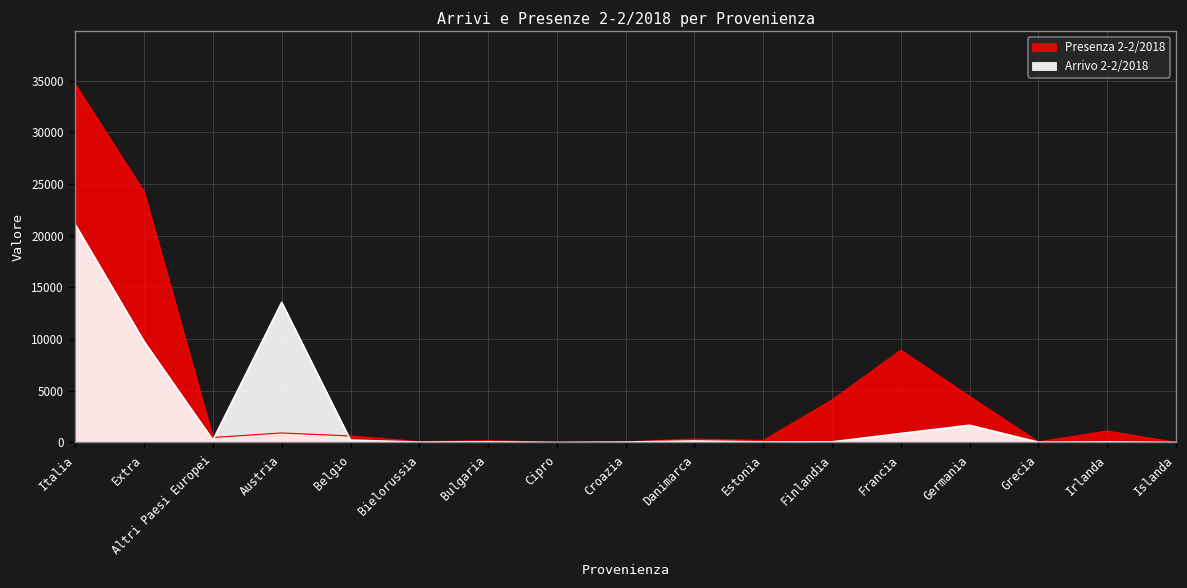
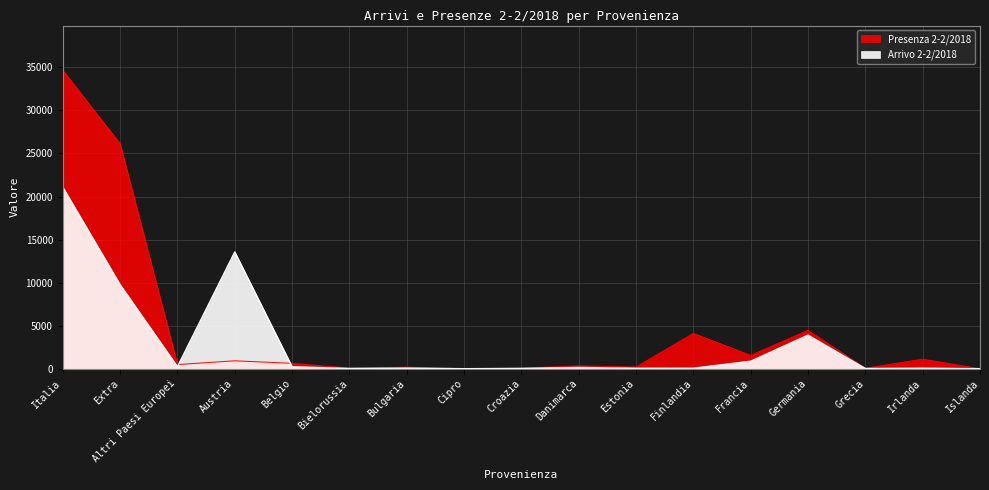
  {
    "Presenza 2-2/2018": {
      "Italia": 35000,
-     "Extra": 24000,
+     "Extra": 26000,
      "Austria": 1000,
      "Belgio": 1000,
      "Finlandia": 4000,
-     "Francia": 9000,
+     "Francia": 2000,
      "Germania": 4000,
      "Irlanda": 1000
    },
    "Arrivo 2-2/2018": {
      "Italia": 21000,
      "Extra": 10000,
      "Austria": 14000,
      "Belgio": 0,
      "Finlandia": 0,
      "Francia": 1000,
-     "Germania": 2000,
+     "Germania": 4000,
      "Irlanda": 0
    }
  }
